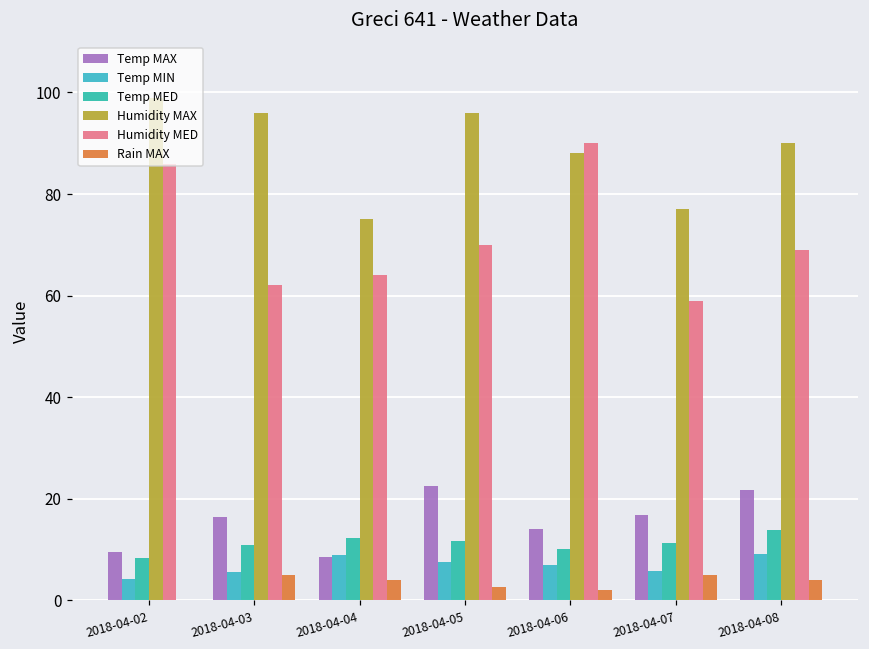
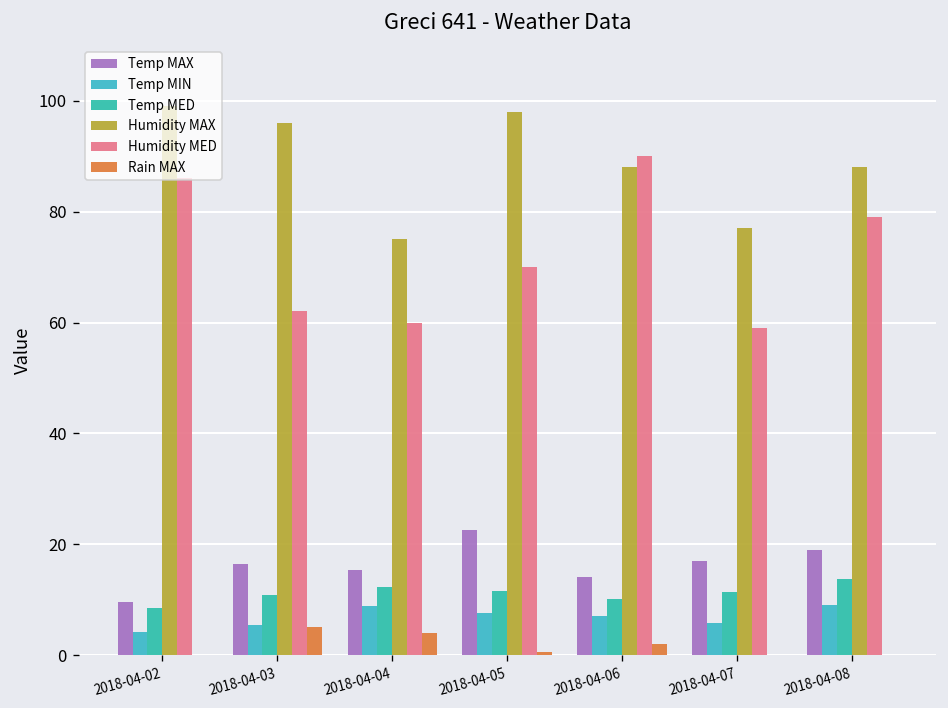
  {
    "Temp MAX": {
      "2018-04-02": 10,
      "2018-04-03": 17,
-     "2018-04-04": 9,
+     "2018-04-04": 15,
      "2018-04-05": 23,
      "2018-04-06": 14,
      "2018-04-07": 17,
-     "2018-04-08": 22
+     "2018-04-08": 19
    },
    "Humidity MAX": {
      "2018-04-03": 96,
      "2018-04-04": 75,
-     "2018-04-05": 96,
+     "2018-04-05": 98,
      "2018-04-06": 88,
      "2018-04-07": 77,
-     "2018-04-08": 90
+     "2018-04-08": 88
    },
    "Humidity MED": {
      "2018-04-02": 86,
      "2018-04-03": 62,
-     "2018-04-04": 64,
+     "2018-04-04": 60,
      "2018-04-05": 70,
      "2018-04-06": 90,
      "2018-04-07": 59,
-     "2018-04-08": 69
+     "2018-04-08": 79
    },
    "Rain MAX": {
      "2018-04-02": 0,
      "2018-04-03": 5,
      "2018-04-04": 4,
-     "2018-04-05": 3,
+     "2018-04-05": 1,
      "2018-04-06": 2,
-     "2018-04-07": 5,
-     "2018-04-08": 4
+     "2018-04-07": 0,
+     "2018-04-08": 0
    }
  }
